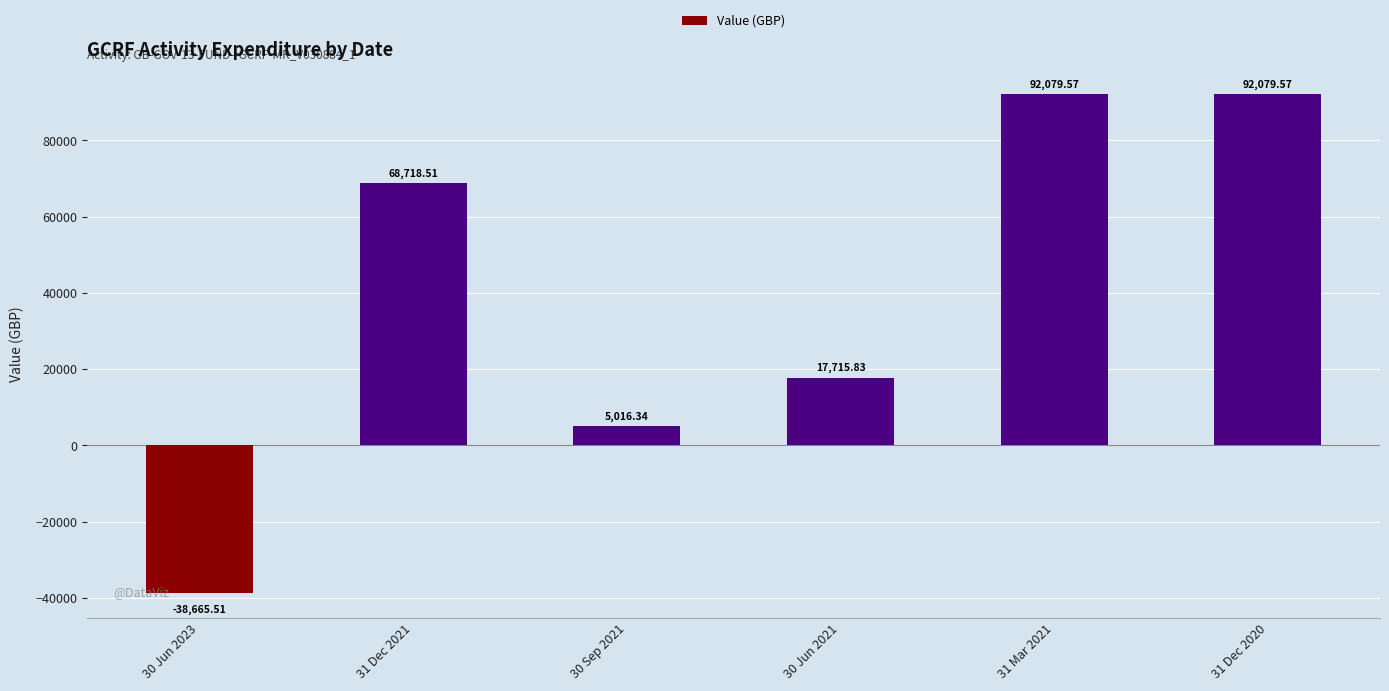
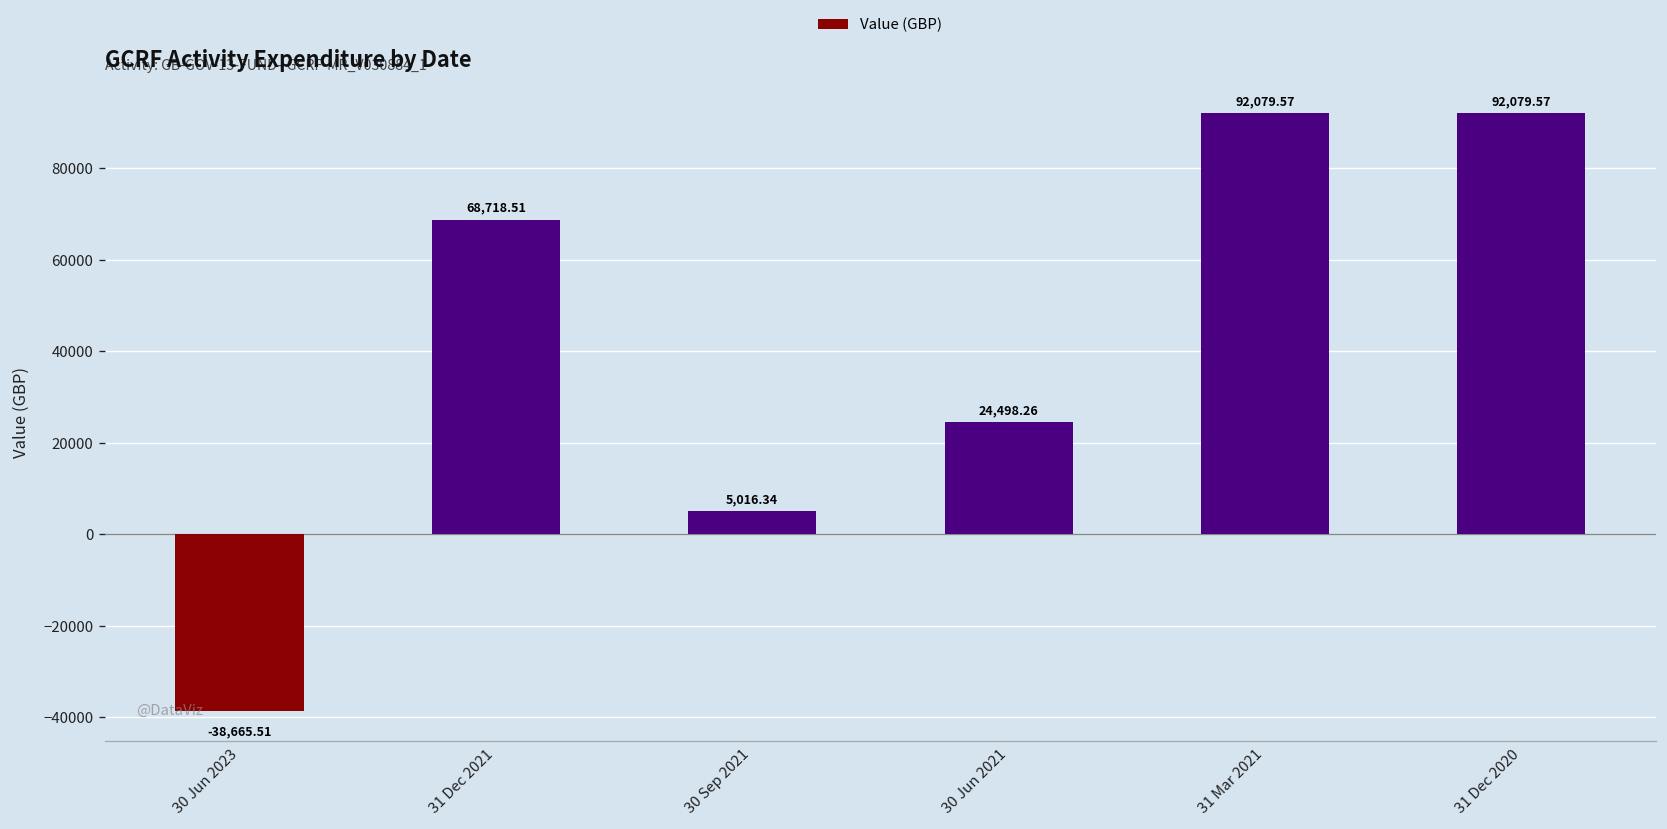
  {
    "30 Jun 2023": "-38,665.51",
    "31 Dec 2021": "68,718.51",
    "30 Sep 2021": "5,016.34",
-   "30 Jun 2021": "17,715.83",
+   "30 Jun 2021": "24,498.26",
    "31 Mar 2021": "92,079.57",
    "31 Dec 2020": "92,079.57"
  }
